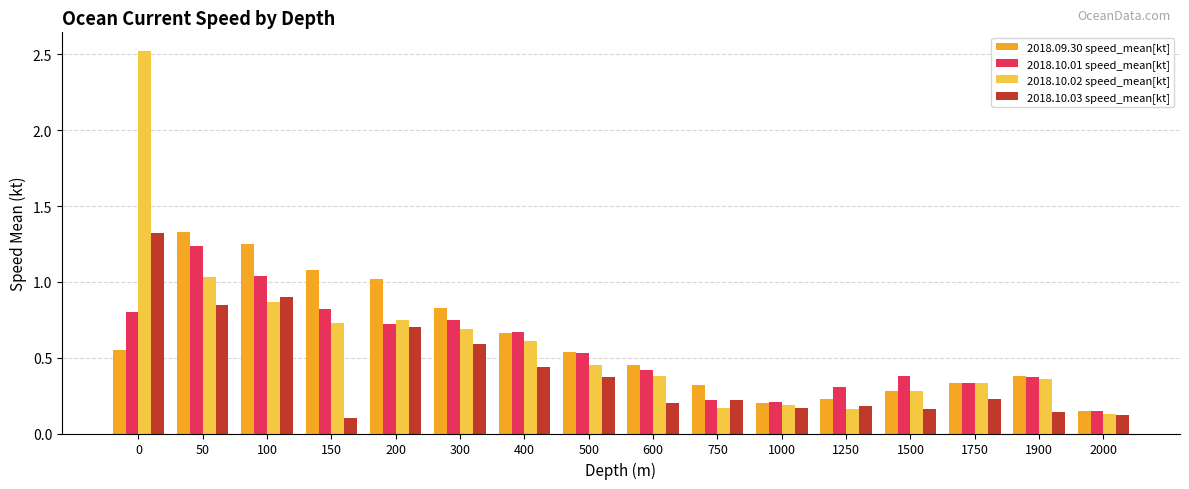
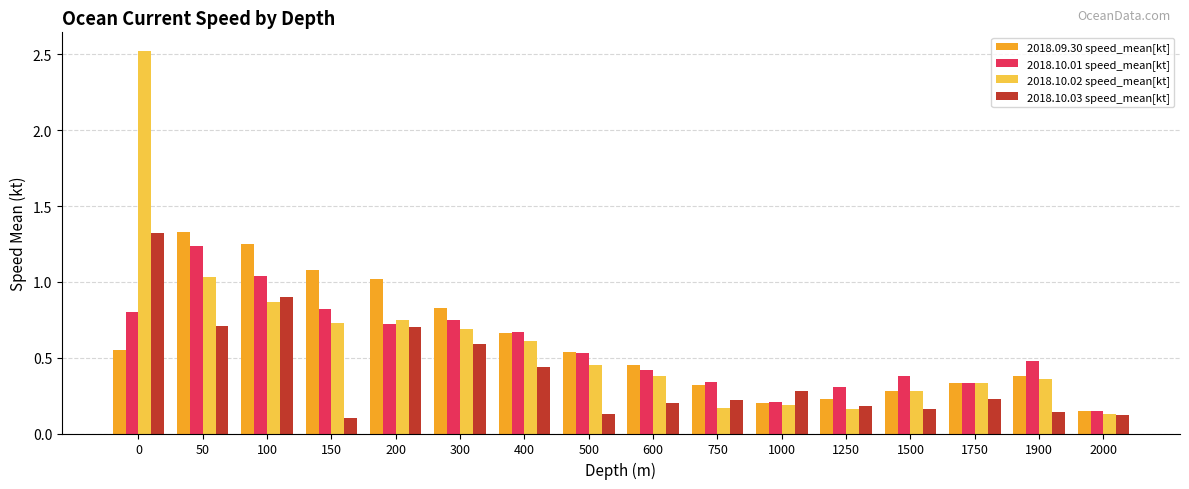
  {
    "2018.10.01 speed_mean[kt]": {
      "0": 0.80,
      "50": 1.24,
      "100": 1.04,
      "150": 0.82,
      "200": 0.72,
      "300": 0.75,
      "400": 0.67,
      "500": 0.53,
      "600": 0.42,
-     "750": 0.22,
+     "750": 0.34,
      "1000": 0.21,
      "1250": 0.31,
      "1500": 0.38,
      "1750": 0.33,
-     "1900": 0.37,
+     "1900": 0.48,
      "2000": 0.15
    },
    "2018.10.03 speed_mean[kt]": {
      "0": 1.32,
-     "50": 0.85,
+     "50": 0.71,
      "100": 0.90,
      "150": 0.10,
      "200": 0.70,
      "300": 0.59,
      "400": 0.44,
-     "500": 0.37,
+     "500": 0.13,
      "600": 0.20,
      "750": 0.22,
-     "1000": 0.17,
+     "1000": 0.28,
      "1250": 0.18,
      "1500": 0.16,
      "1750": 0.23,
      "1900": 0.14,
      "2000": 0.12
    }
  }
